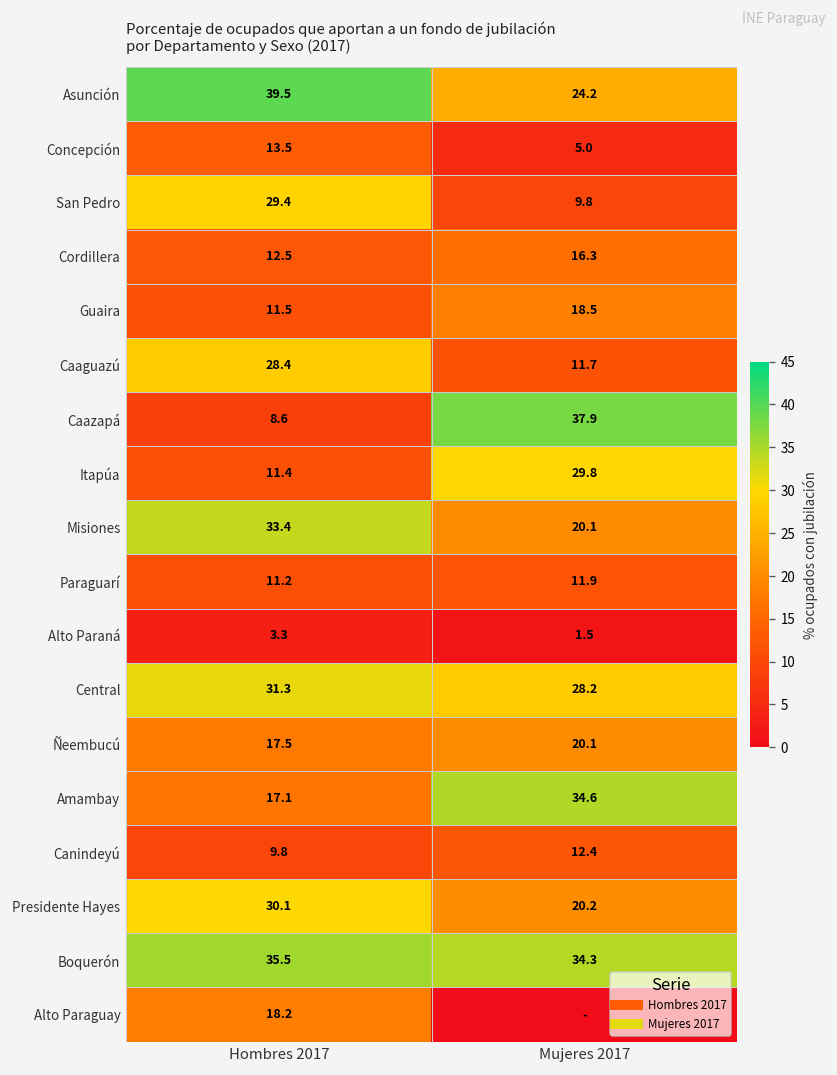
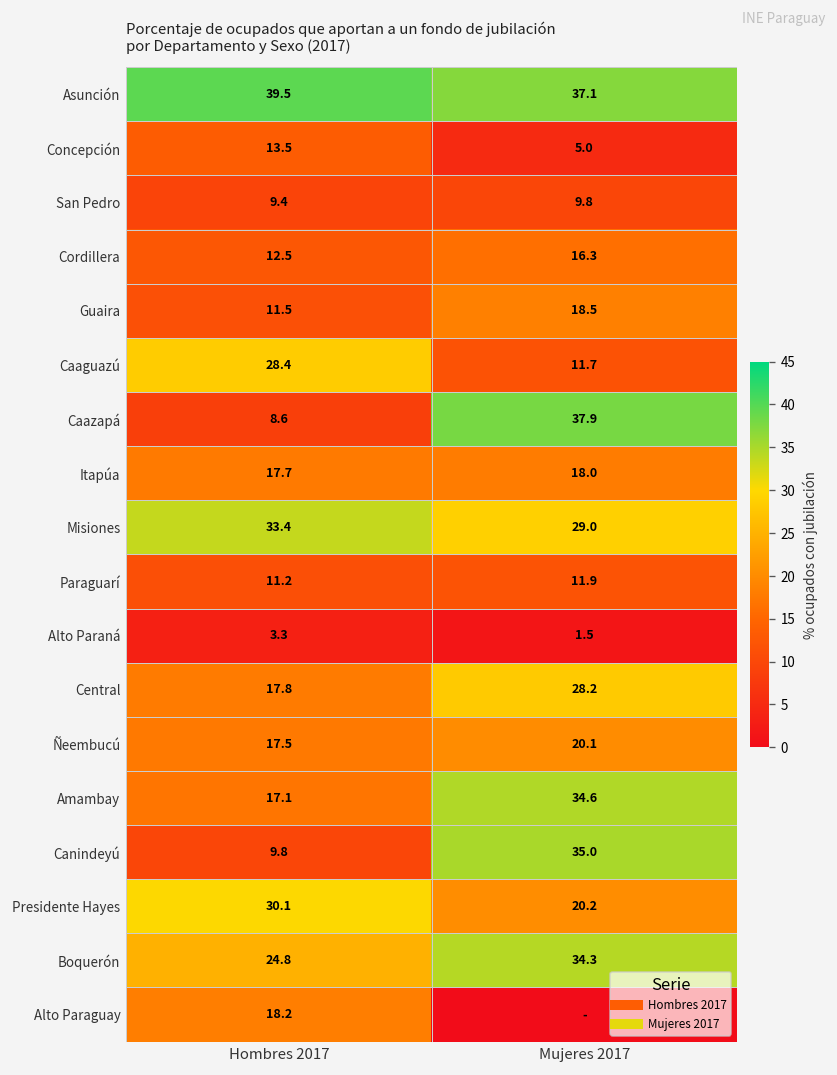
  {
    "Asunción": {
      "Hombres 2017": 39.5,
-     "Mujeres 2017": 24.2
+     "Mujeres 2017": 37.1
    },
    "Concepción": {
      "Hombres 2017": 13.5,
      "Mujeres 2017": 5.0
    },
    "San Pedro": {
-     "Hombres 2017": 29.4,
+     "Hombres 2017": 9.4,
      "Mujeres 2017": 9.8
    },
    "Cordillera": {
      "Hombres 2017": 12.5,
      "Mujeres 2017": 16.3
    },
    "Guaira": {
      "Hombres 2017": 11.5,
      "Mujeres 2017": 18.5
    },
    "Caaguazú": {
      "Hombres 2017": 28.4,
      "Mujeres 2017": 11.7
    },
    "Caazapá": {
      "Hombres 2017": 8.6,
      "Mujeres 2017": 37.9
    },
    "Itapúa": {
-     "Hombres 2017": 11.4,
-     "Mujeres 2017": 29.8
+     "Hombres 2017": 17.7,
+     "Mujeres 2017": 18.0
    },
    "Misiones": {
      "Hombres 2017": 33.4,
-     "Mujeres 2017": 20.1
+     "Mujeres 2017": 29.0
    },
    "Paraguarí": {
      "Hombres 2017": 11.2,
      "Mujeres 2017": 11.9
    },
    "Alto Paraná": {
      "Hombres 2017": 3.3,
      "Mujeres 2017": 1.5
    },
    "Central": {
-     "Hombres 2017": 31.3,
+     "Hombres 2017": 17.8,
      "Mujeres 2017": 28.2
    },
    "Ñeembucú": {
      "Hombres 2017": 17.5,
      "Mujeres 2017": 20.1
    },
    "Amambay": {
      "Hombres 2017": 17.1,
      "Mujeres 2017": 34.6
    },
    "Canindeyú": {
      "Hombres 2017": 9.8,
-     "Mujeres 2017": 12.4
+     "Mujeres 2017": 35.0
    },
    "Presidente Hayes": {
      "Hombres 2017": 30.1,
      "Mujeres 2017": 20.2
    },
    "Boquerón": {
-     "Hombres 2017": 35.5,
+     "Hombres 2017": 24.8,
      "Mujeres 2017": 34.3
    },
    "Alto Paraguay": {
      "Hombres 2017": 18.2
    }
  }
